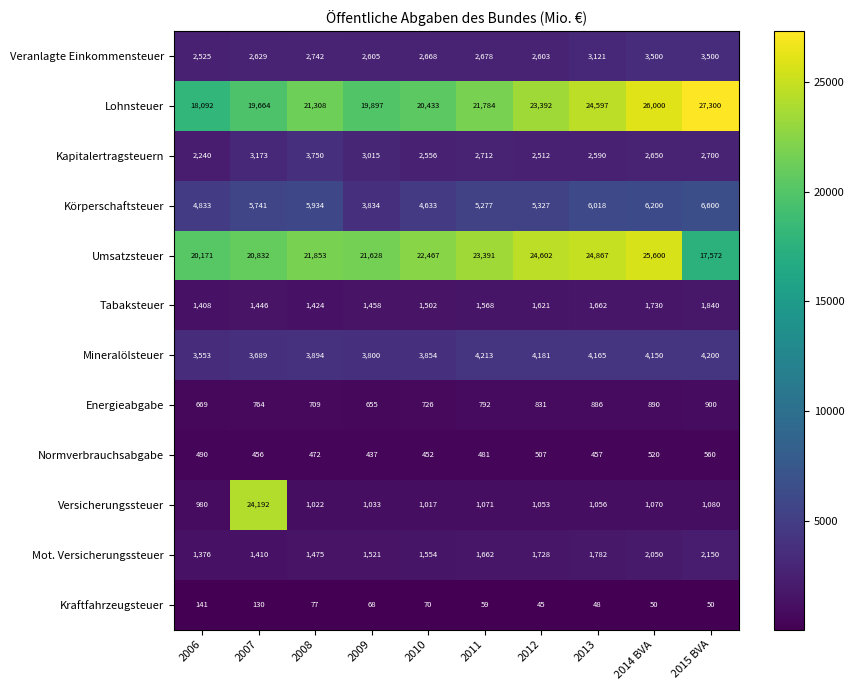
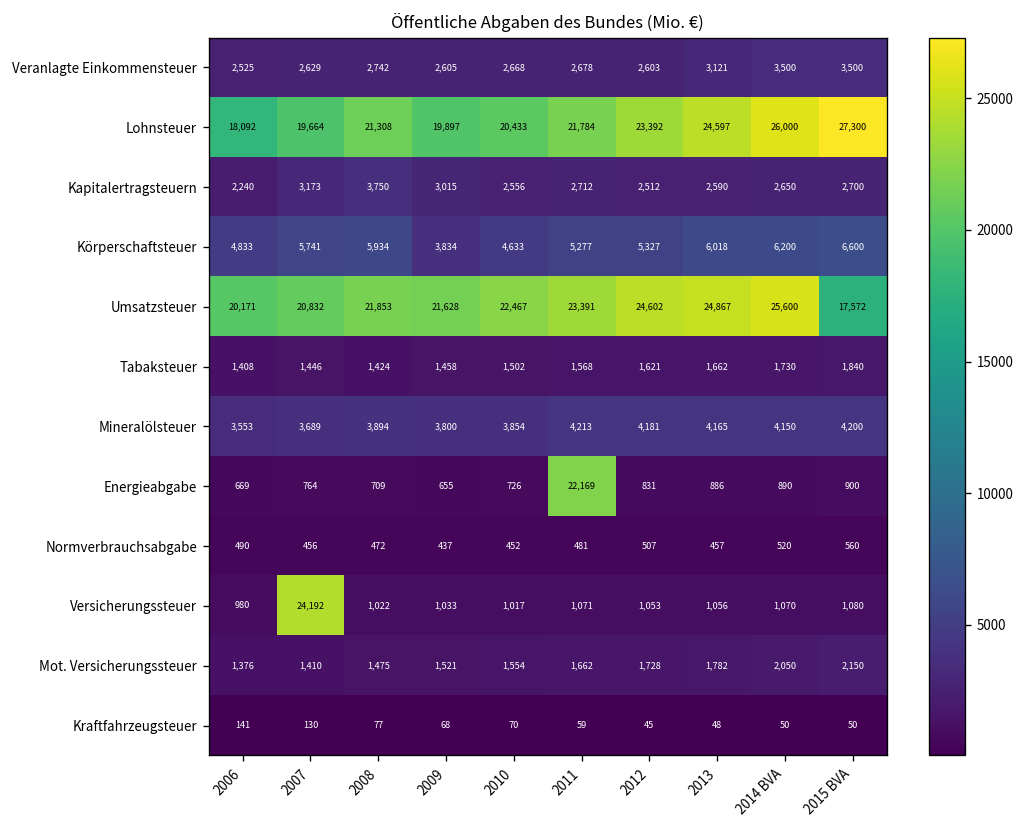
  {
    "Veranlagte Einkommensteuer": {
      "2006": "2,525",
      "2007": "2,629",
      "2008": "2,742",
      "2009": "2,605",
      "2010": "2,668",
      "2011": "2,678",
      "2012": "2,603",
      "2013": "3,121",
      "2014 BVA": "3,500",
      "2015 BVA": "3,500"
    },
    "Lohnsteuer": {
      "2006": "18,092",
      "2007": "19,664",
      "2008": "21,308",
      "2009": "19,897",
      "2010": "20,433",
      "2011": "21,784",
      "2012": "23,392",
      "2013": "24,597",
      "2014 BVA": "26,000",
      "2015 BVA": "27,300"
    },
    "Kapitalertragsteuern": {
      "2006": "2,240",
      "2007": "3,173",
      "2008": "3,750",
      "2009": "3,015",
      "2010": "2,556",
      "2011": "2,712",
      "2012": "2,512",
      "2013": "2,590",
      "2014 BVA": "2,650",
      "2015 BVA": "2,700"
    },
    "Körperschaftsteuer": {
      "2006": "4,833",
      "2007": "5,741",
      "2008": "5,934",
      "2009": "3,834",
      "2010": "4,633",
      "2011": "5,277",
      "2012": "5,327",
      "2013": "6,018",
      "2014 BVA": "6,200",
      "2015 BVA": "6,600"
    },
    "Umsatzsteuer": {
      "2006": "20,171",
      "2007": "20,832",
      "2008": "21,853",
      "2009": "21,628",
      "2010": "22,467",
      "2011": "23,391",
      "2012": "24,602",
      "2013": "24,867",
      "2014 BVA": "25,600",
      "2015 BVA": "17,572"
    },
    "Tabaksteuer": {
      "2006": "1,408",
      "2007": "1,446",
      "2008": "1,424",
      "2009": "1,458",
      "2010": "1,502",
      "2011": "1,568",
      "2012": "1,621",
      "2013": "1,662",
      "2014 BVA": "1,730",
      "2015 BVA": "1,840"
    },
    "Mineralölsteuer": {
      "2006": "3,553",
      "2007": "3,689",
      "2008": "3,894",
      "2009": "3,800",
      "2010": "3,854",
      "2011": "4,213",
      "2012": "4,181",
      "2013": "4,165",
      "2014 BVA": "4,150",
      "2015 BVA": "4,200"
    },
    "Energieabgabe": {
      "2006": "669",
      "2007": "764",
      "2008": "709",
      "2009": "655",
      "2010": "726",
-     "2011": "792",
+     "2011": "22,169",
      "2012": "831",
      "2013": "886",
      "2014 BVA": "890",
      "2015 BVA": "900"
    },
    "Normverbrauchsabgabe": {
      "2006": "490",
      "2007": "456",
      "2008": "472",
      "2009": "437",
      "2010": "452",
      "2011": "481",
      "2012": "507",
      "2013": "457",
      "2014 BVA": "520",
      "2015 BVA": "560"
    },
    "Versicherungssteuer": {
      "2006": "980",
      "2007": "24,192",
      "2008": "1,022",
      "2009": "1,033",
      "2010": "1,017",
      "2011": "1,071",
      "2012": "1,053",
      "2013": "1,056",
      "2014 BVA": "1,070",
      "2015 BVA": "1,080"
    },
    "Mot. Versicherungssteuer": {
      "2006": "1,376",
      "2007": "1,410",
      "2008": "1,475",
      "2009": "1,521",
      "2010": "1,554",
      "2011": "1,662",
      "2012": "1,728",
      "2013": "1,782",
      "2014 BVA": "2,050",
      "2015 BVA": "2,150"
    },
    "Kraftfahrzeugsteuer": {
      "2006": "141",
      "2007": "130",
      "2008": "77",
      "2009": "68",
      "2010": "70",
      "2011": "59",
      "2012": "45",
      "2013": "48",
      "2014 BVA": "50",
      "2015 BVA": "50"
    }
  }
